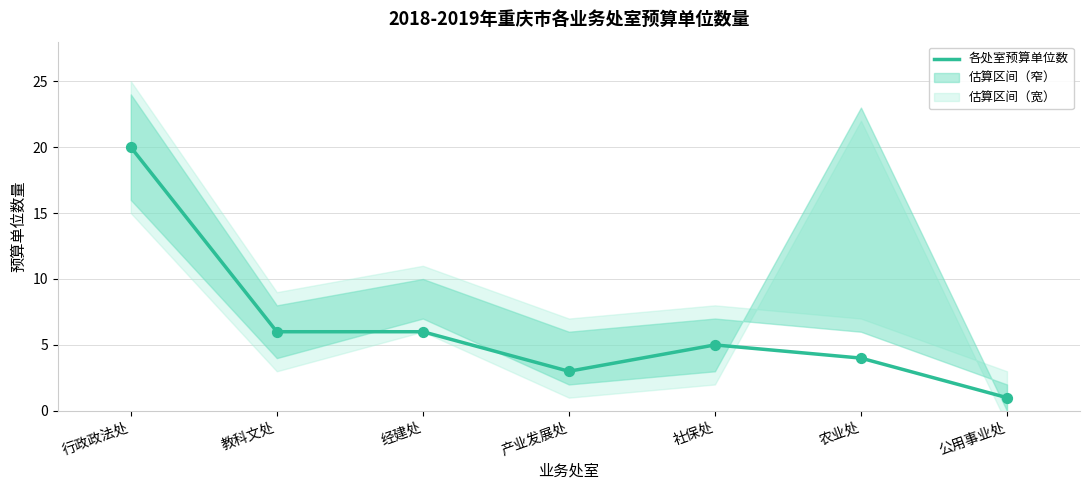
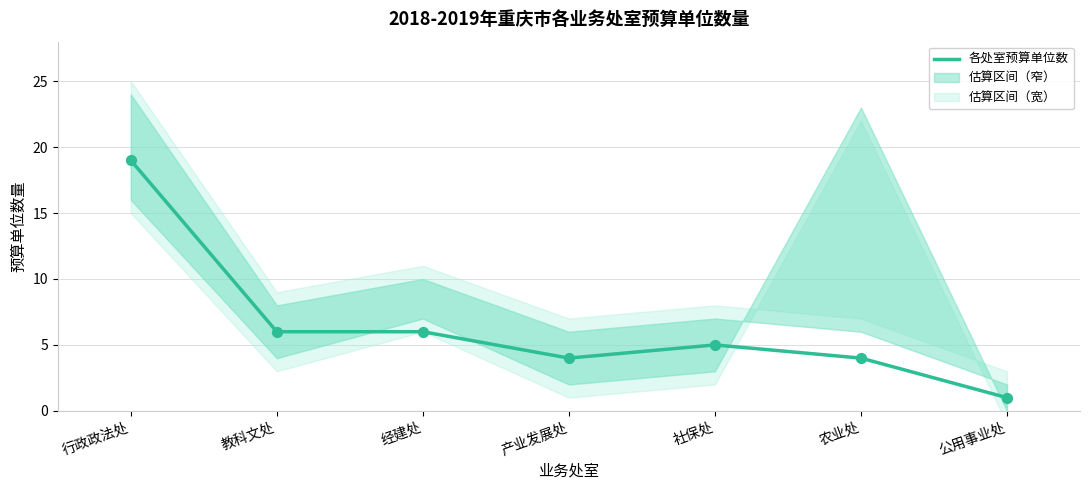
  {
    "各处室预算单位数": {
-     "行政政法处": 20,
+     "行政政法处": 19,
      "教科文处": 6,
      "经建处": 6,
-     "产业发展处": 3,
+     "产业发展处": 4,
      "社保处": 5,
      "农业处": 4,
      "公用事业处": 1
    }
  }
